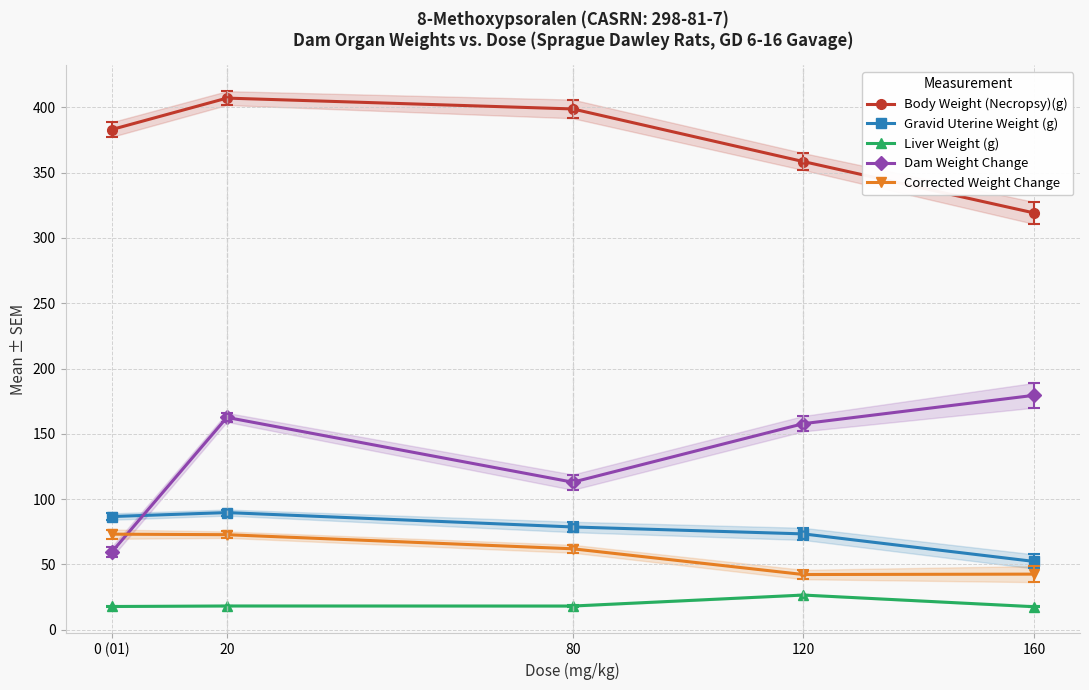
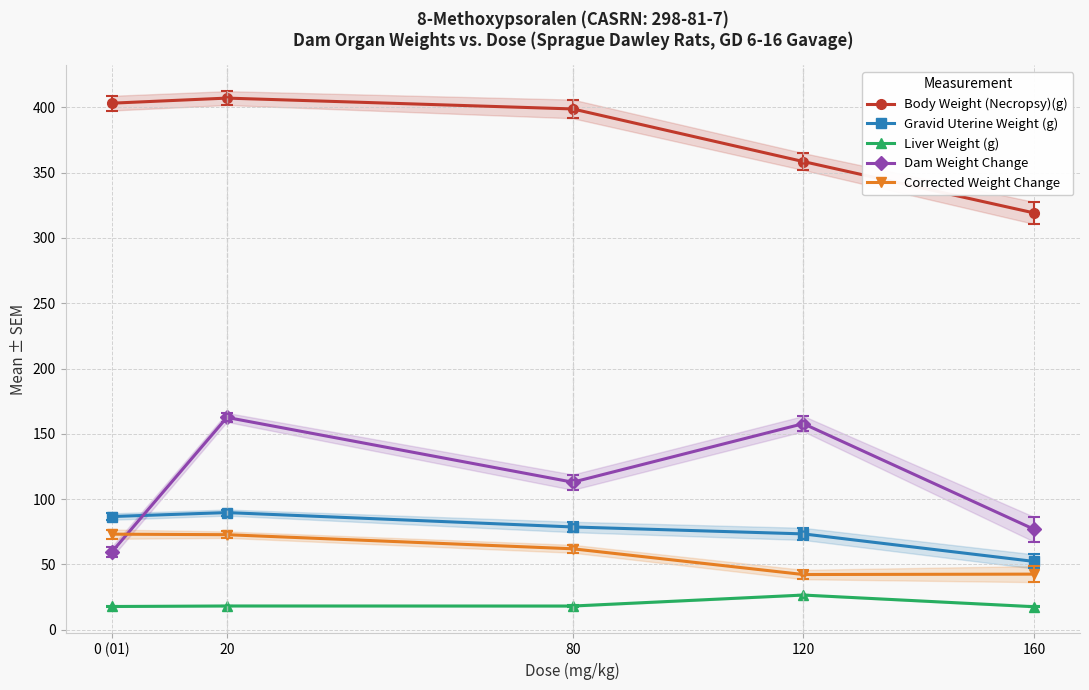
  {
    "Body Weight (Necropsy)(g)": {
-     "0 (01)": 383,
+     "0 (01)": 403,
      "20": 407,
      "80": 399,
      "120": 359,
      "160": 319
    },
    "Dam Weight Change": {
      "0 (01)": 59,
      "20": 163,
      "80": 113,
      "120": 158,
-     "160": 180
+     "160": 77
    },
    "Corrected Weight Change": {
      "0 (01)": 73,
      "20": 73,
      "80": 62,
      "120": 42,
      "160": 43
    }
  }
